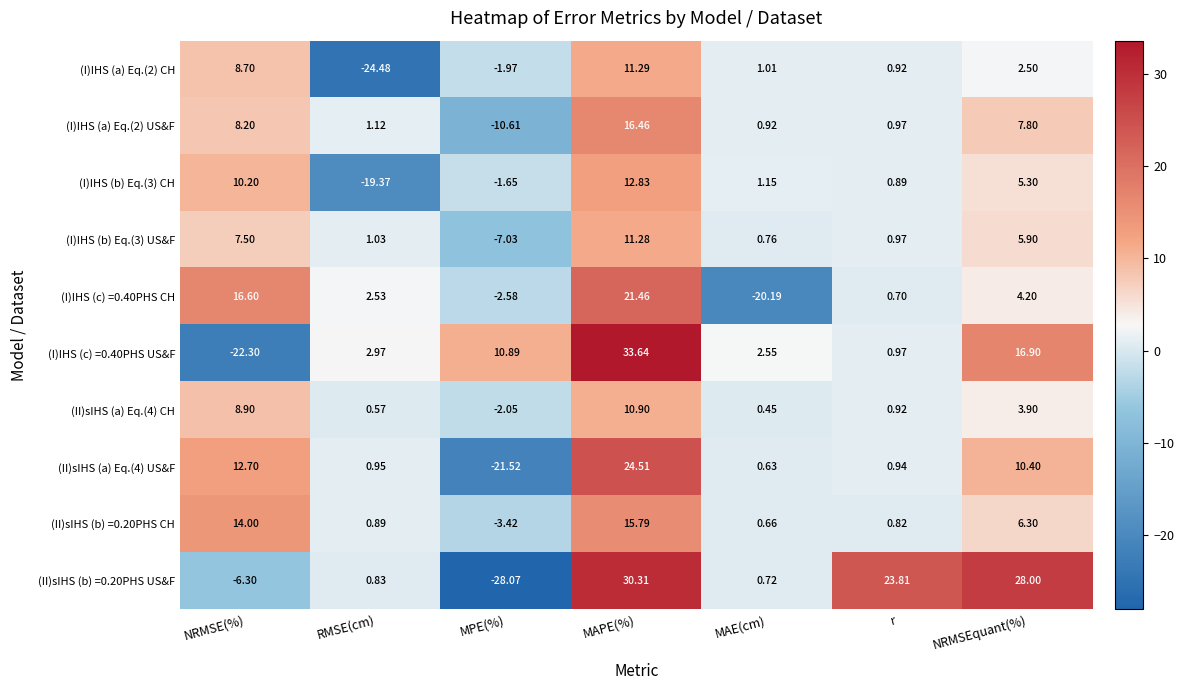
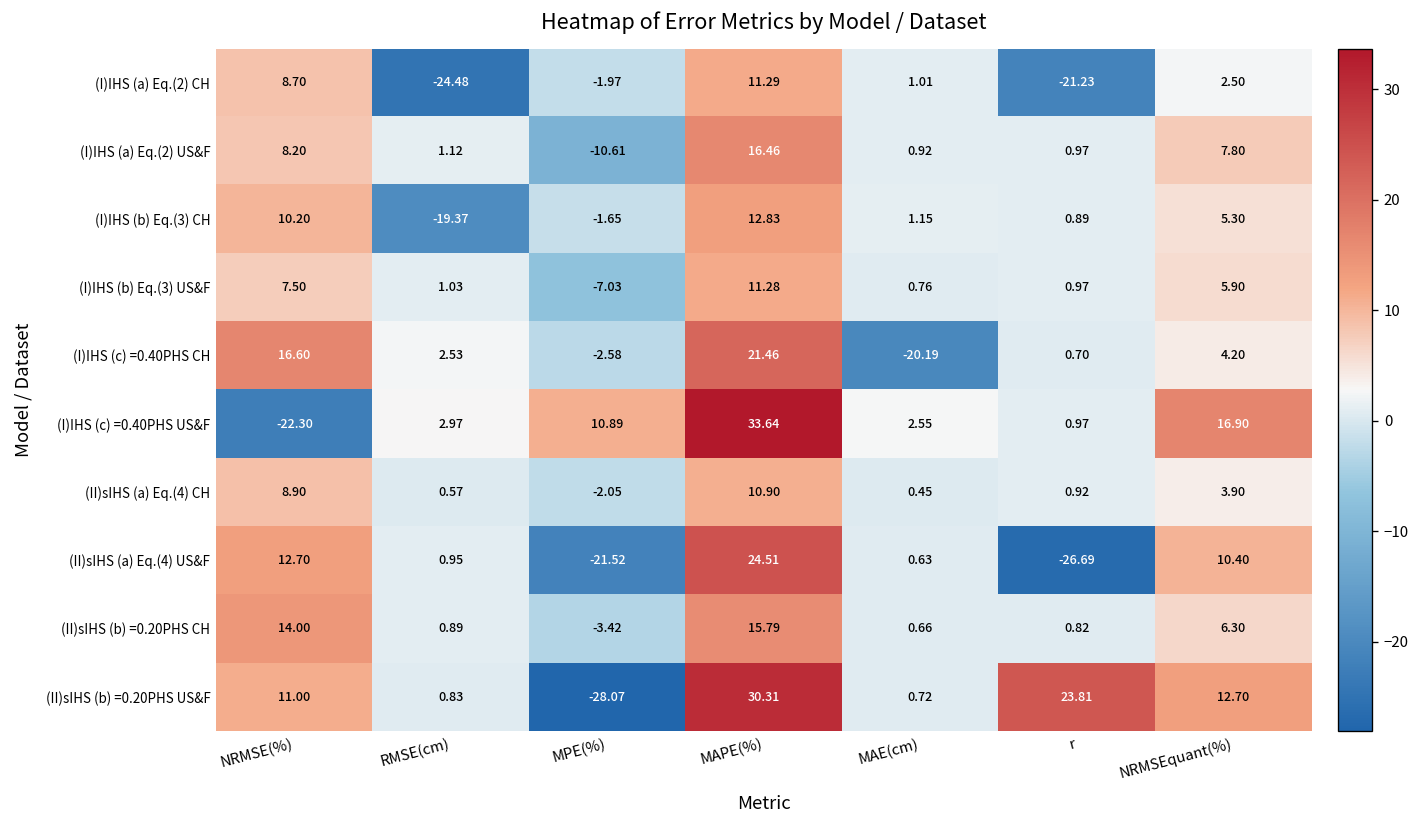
  {
    "(I)IHS (a) Eq.(2) CH": {
      "NRMSE(%)": 8.70,
      "RMSE(cm)": -24.48,
      "MPE(%)": -1.97,
      "MAPE(%)": 11.29,
      "MAE(cm)": 1.01,
-     "r": 0.92,
+     "r": -21.23,
      "NRMSEquant(%)": 2.50
    },
    "(I)IHS (a) Eq.(2) US&F": {
      "NRMSE(%)": 8.20,
      "RMSE(cm)": 1.12,
      "MPE(%)": -10.61,
      "MAPE(%)": 16.46,
      "MAE(cm)": 0.92,
      "r": 0.97,
      "NRMSEquant(%)": 7.80
    },
    "(I)IHS (b) Eq.(3) CH": {
      "NRMSE(%)": 10.20,
      "RMSE(cm)": -19.37,
      "MPE(%)": -1.65,
      "MAPE(%)": 12.83,
      "MAE(cm)": 1.15,
      "r": 0.89,
      "NRMSEquant(%)": 5.30
    },
    "(I)IHS (b) Eq.(3) US&F": {
      "NRMSE(%)": 7.50,
      "RMSE(cm)": 1.03,
      "MPE(%)": -7.03,
      "MAPE(%)": 11.28,
      "MAE(cm)": 0.76,
      "r": 0.97,
      "NRMSEquant(%)": 5.90
    },
    "(I)IHS (c) =0.40PHS CH": {
      "NRMSE(%)": 16.60,
      "RMSE(cm)": 2.53,
      "MPE(%)": -2.58,
      "MAPE(%)": 21.46,
      "MAE(cm)": -20.19,
      "r": 0.70,
      "NRMSEquant(%)": 4.20
    },
    "(I)IHS (c) =0.40PHS US&F": {
      "NRMSE(%)": -22.30,
      "RMSE(cm)": 2.97,
      "MPE(%)": 10.89,
      "MAPE(%)": 33.64,
      "MAE(cm)": 2.55,
      "r": 0.97,
      "NRMSEquant(%)": 16.90
    },
    "(II)sIHS (a) Eq.(4) CH": {
      "NRMSE(%)": 8.90,
      "RMSE(cm)": 0.57,
      "MPE(%)": -2.05,
      "MAPE(%)": 10.90,
      "MAE(cm)": 0.45,
      "r": 0.92,
      "NRMSEquant(%)": 3.90
    },
    "(II)sIHS (a) Eq.(4) US&F": {
      "NRMSE(%)": 12.70,
      "RMSE(cm)": 0.95,
      "MPE(%)": -21.52,
      "MAPE(%)": 24.51,
      "MAE(cm)": 0.63,
-     "r": 0.94,
+     "r": -26.69,
      "NRMSEquant(%)": 10.40
    },
    "(II)sIHS (b) =0.20PHS CH": {
      "NRMSE(%)": 14.00,
      "RMSE(cm)": 0.89,
      "MPE(%)": -3.42,
      "MAPE(%)": 15.79,
      "MAE(cm)": 0.66,
      "r": 0.82,
      "NRMSEquant(%)": 6.30
    },
    "(II)sIHS (b) =0.20PHS US&F": {
-     "NRMSE(%)": -6.30,
+     "NRMSE(%)": 11.00,
      "RMSE(cm)": 0.83,
      "MPE(%)": -28.07,
      "MAPE(%)": 30.31,
      "MAE(cm)": 0.72,
      "r": 23.81,
-     "NRMSEquant(%)": 28.00
+     "NRMSEquant(%)": 12.70
    }
  }
